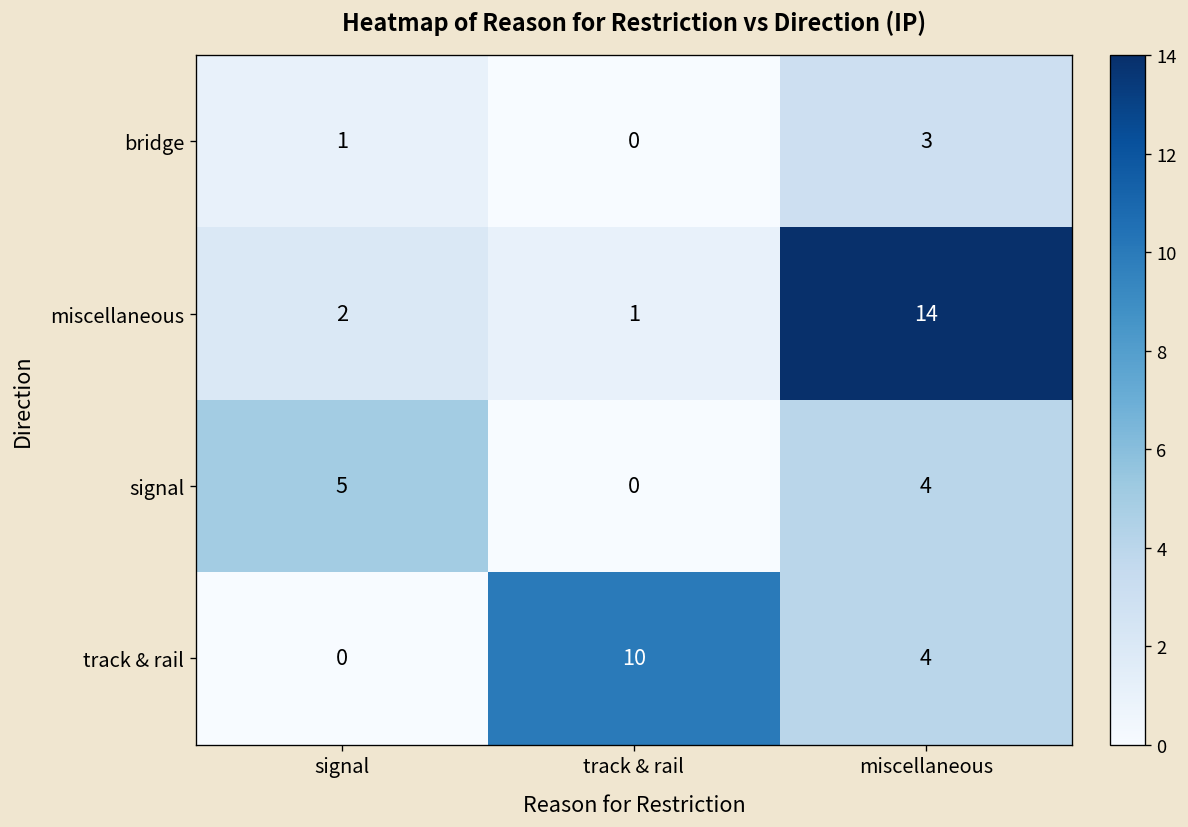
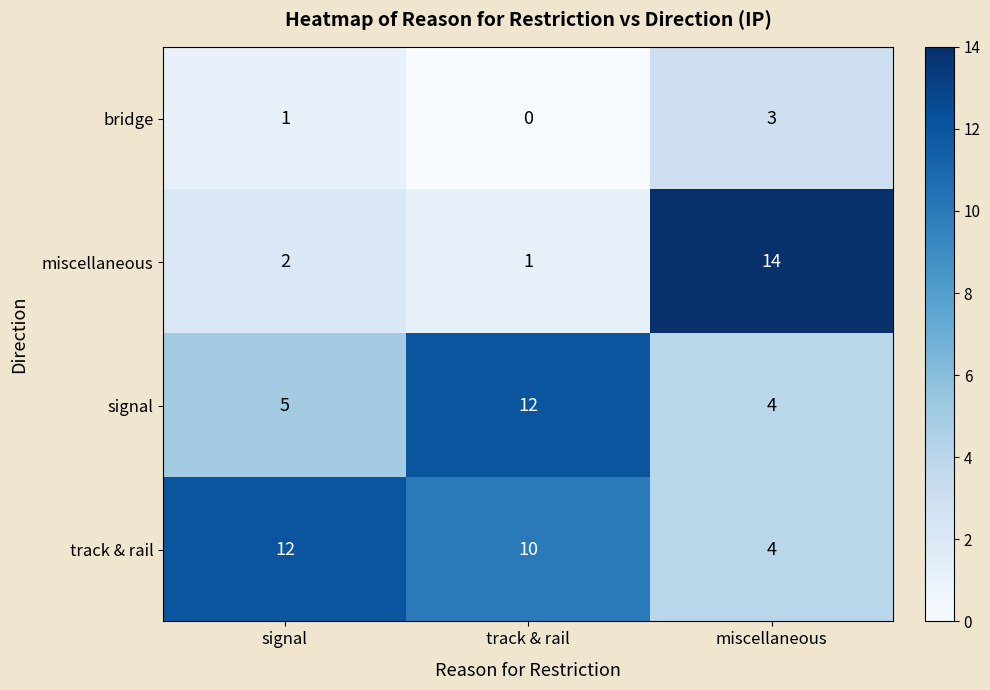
  {
    "bridge": {
      "signal": 1,
      "track & rail": 0,
      "miscellaneous": 3
    },
    "miscellaneous": {
      "signal": 2,
      "track & rail": 1,
      "miscellaneous": 14
    },
    "signal": {
      "signal": 5,
-     "track & rail": 0,
+     "track & rail": 12,
      "miscellaneous": 4
    },
    "track & rail": {
-     "signal": 0,
+     "signal": 12,
      "track & rail": 10,
      "miscellaneous": 4
    }
  }
